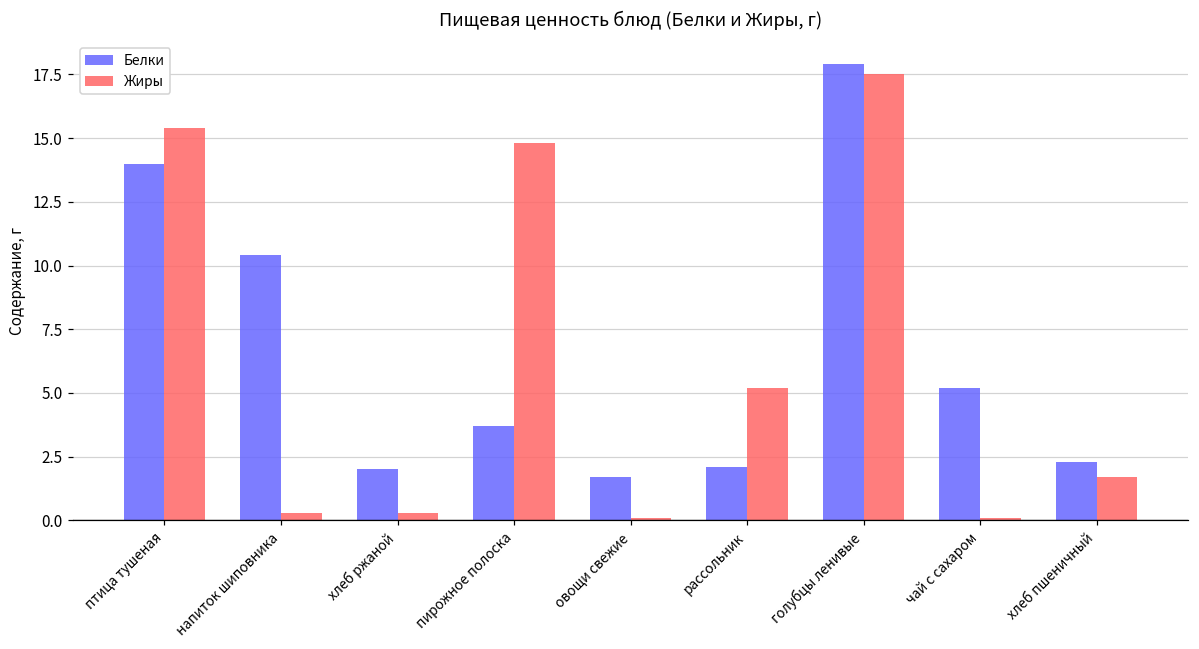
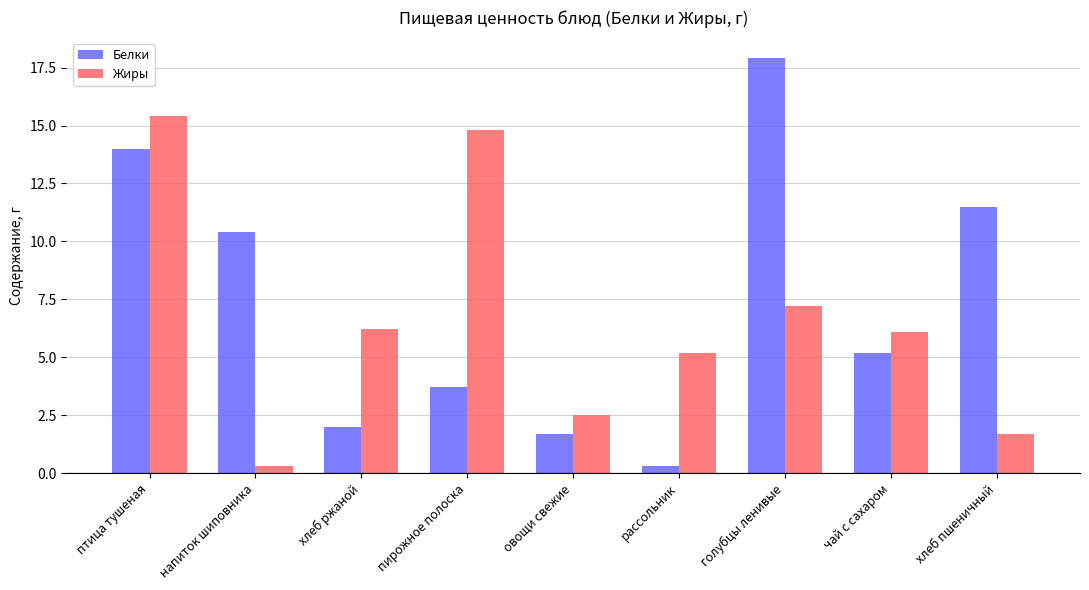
  {
    "Белки": {
      "птица тушеная": 14.0,
      "напиток шиповника": 10.4,
      "хлеб ржаной": 2.0,
      "пирожное полоска": 3.7,
      "овощи свежие": 1.7,
-     "рассольник": 2.1,
+     "рассольник": 0.3,
      "голубцы ленивые": 17.9,
      "чай с сахаром": 5.2,
-     "хлеб пшеничный": 2.3
+     "хлеб пшеничный": 11.5
    },
    "Жиры": {
      "птица тушеная": 15.4,
      "напиток шиповника": 0.3,
-     "хлеб ржаной": 0.3,
+     "хлеб ржаной": 6.2,
      "пирожное полоска": 14.8,
-     "овощи свежие": 0.1,
+     "овощи свежие": 2.5,
      "рассольник": 5.2,
-     "голубцы ленивые": 17.5,
-     "чай с сахаром": 0.1,
+     "голубцы ленивые": 7.2,
+     "чай с сахаром": 6.1,
      "хлеб пшеничный": 1.7
    }
  }
